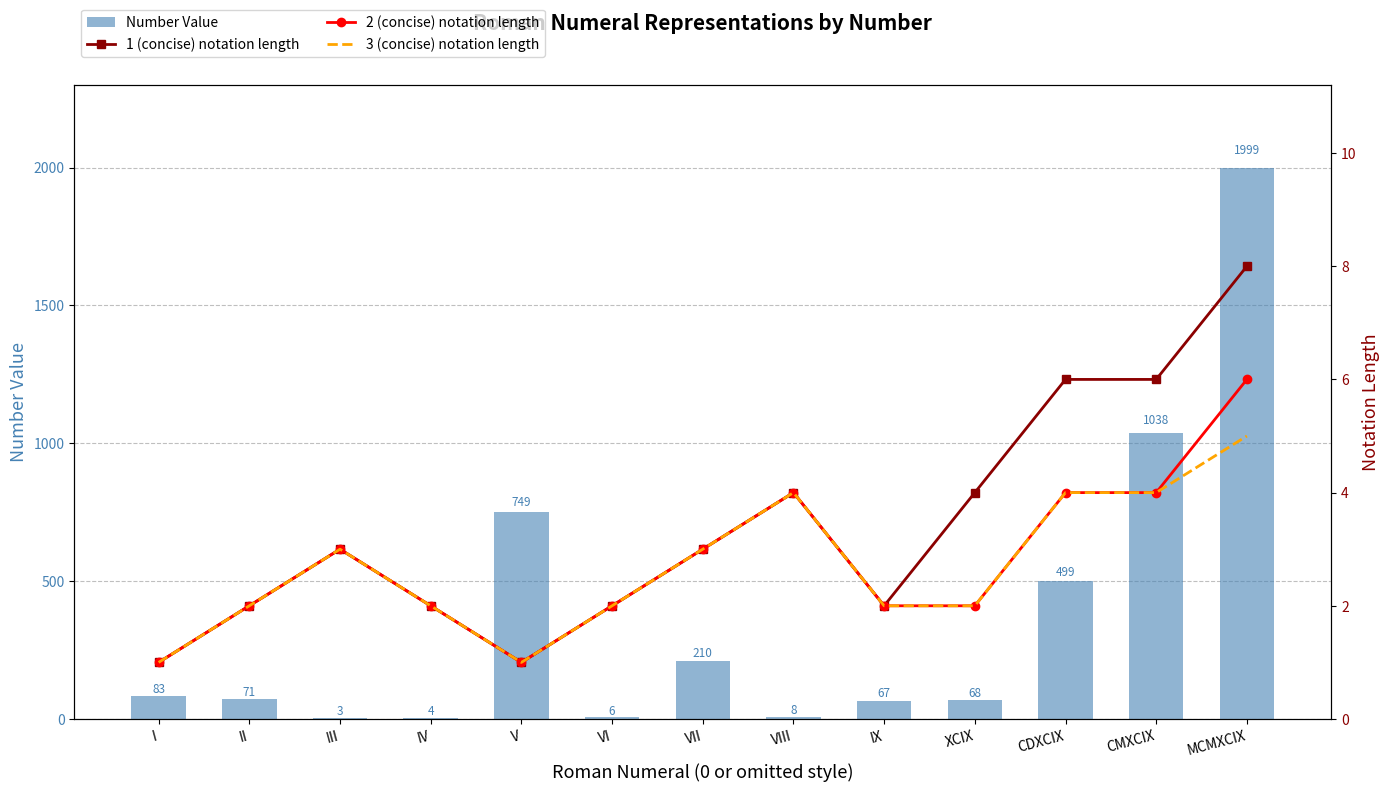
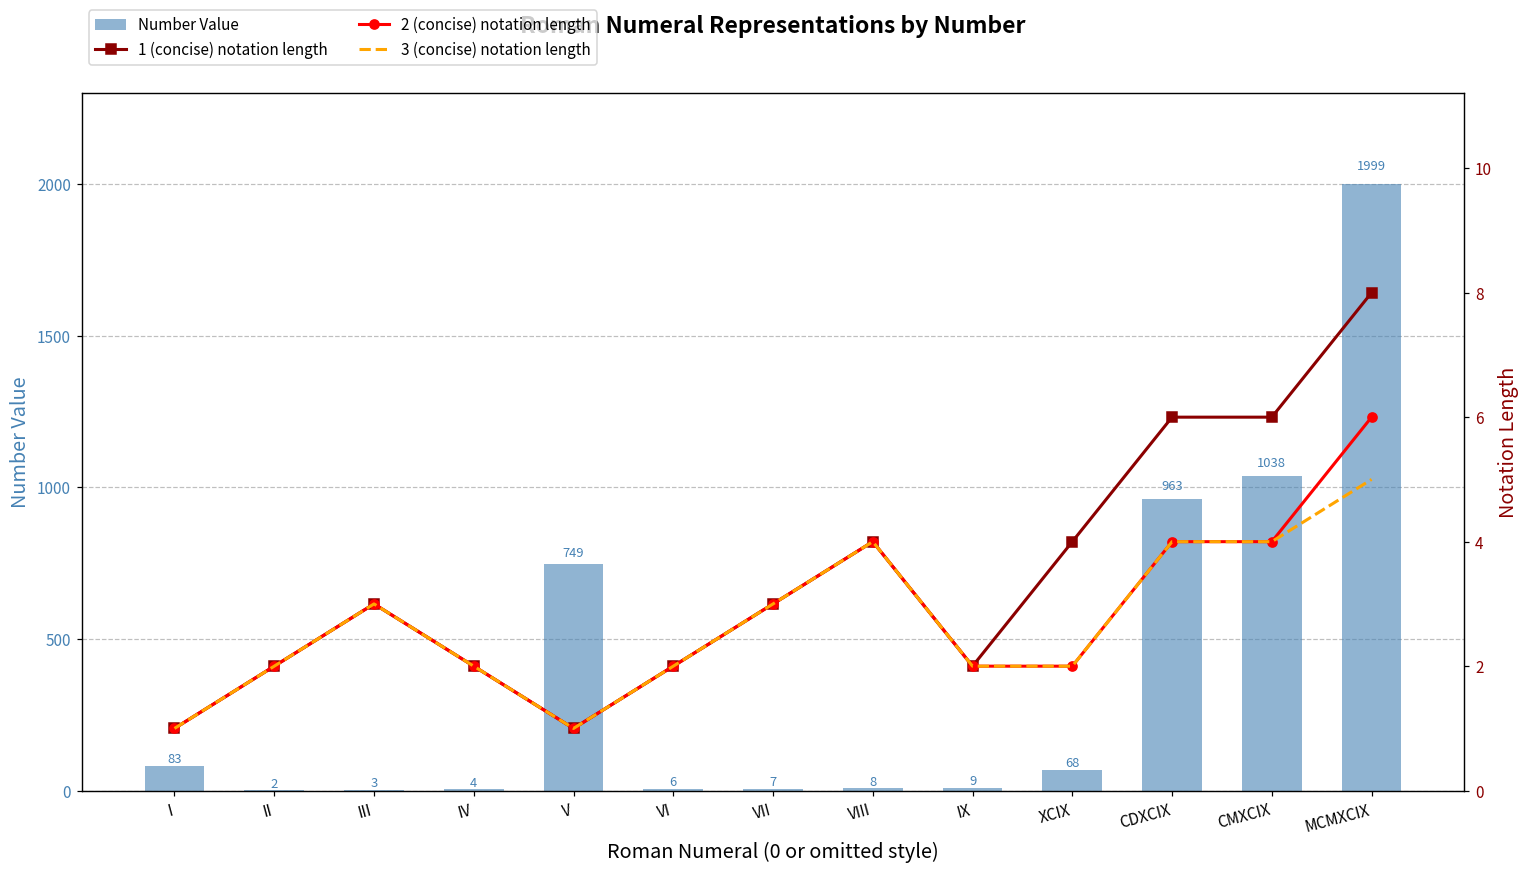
  {
    "Number Value": {
      "I": 83,
-     "II": 71,
+     "II": 2,
      "III": 3,
      "IV": 4,
      "V": 749,
      "VI": 6,
-     "VII": 210,
+     "VII": 7,
      "VIII": 8,
-     "IX": 67,
+     "IX": 9,
      "XCIX": 68,
-     "CDXCIX": 499,
+     "CDXCIX": 963,
      "CMXCIX": 1038,
      "MCMXCIX": 1999
    }
  }
